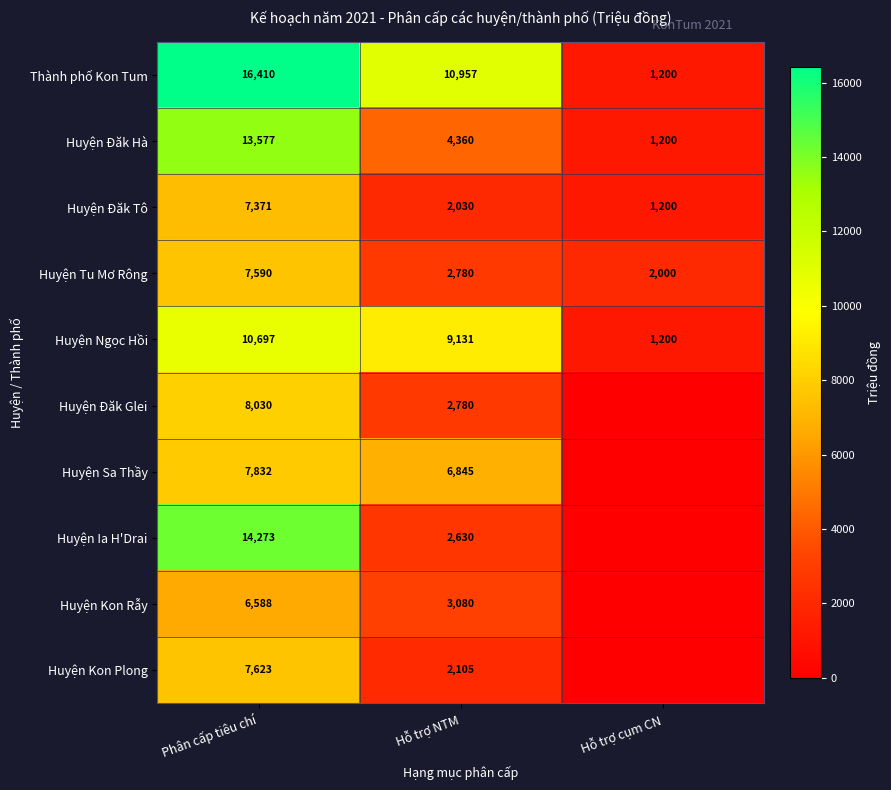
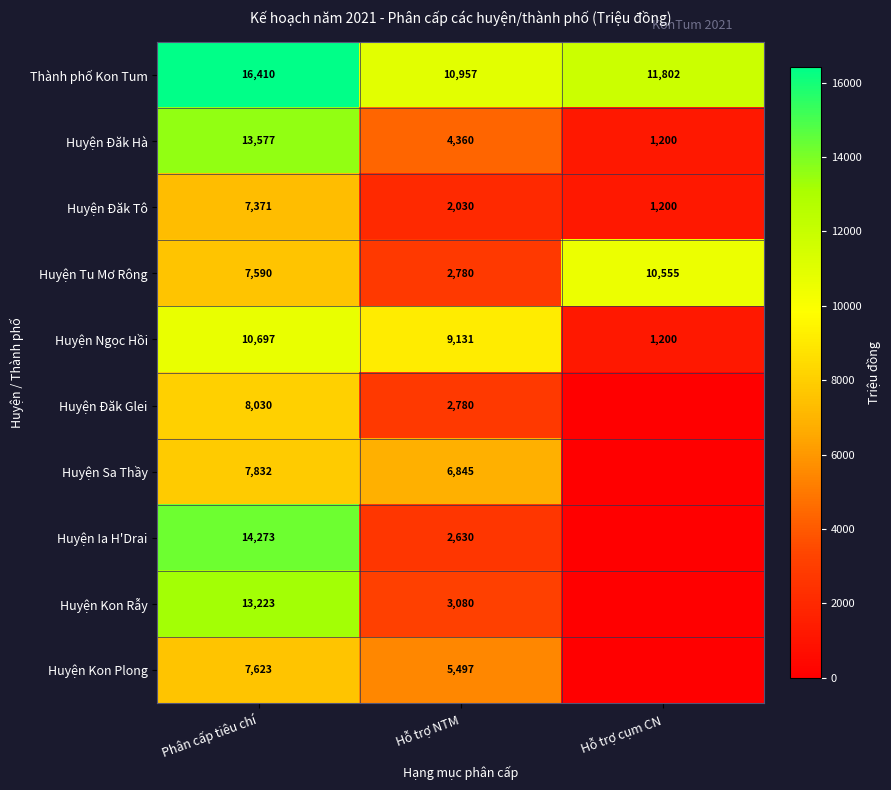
  {
    "Thành phố Kon Tum": {
      "Phân cấp tiêu chí": "16,410",
      "Hỗ trợ NTM": "10,957",
-     "Hỗ trợ cụm CN": "1,200"
+     "Hỗ trợ cụm CN": "11,802"
    },
    "Huyện Đăk Hà": {
      "Phân cấp tiêu chí": "13,577",
      "Hỗ trợ NTM": "4,360",
      "Hỗ trợ cụm CN": "1,200"
    },
    "Huyện Đăk Tô": {
      "Phân cấp tiêu chí": "7,371",
      "Hỗ trợ NTM": "2,030",
      "Hỗ trợ cụm CN": "1,200"
    },
    "Huyện Tu Mơ Rông": {
      "Phân cấp tiêu chí": "7,590",
      "Hỗ trợ NTM": "2,780",
-     "Hỗ trợ cụm CN": "2,000"
+     "Hỗ trợ cụm CN": "10,555"
    },
    "Huyện Ngọc Hồi": {
      "Phân cấp tiêu chí": "10,697",
      "Hỗ trợ NTM": "9,131",
      "Hỗ trợ cụm CN": "1,200"
    },
    "Huyện Đăk Glei": {
      "Phân cấp tiêu chí": "8,030",
      "Hỗ trợ NTM": "2,780"
    },
    "Huyện Sa Thầy": {
      "Phân cấp tiêu chí": "7,832",
      "Hỗ trợ NTM": "6,845"
    },
    "Huyện Ia H'Drai": {
      "Phân cấp tiêu chí": "14,273",
      "Hỗ trợ NTM": "2,630"
    },
    "Huyện Kon Rẫy": {
-     "Phân cấp tiêu chí": "6,588",
+     "Phân cấp tiêu chí": "13,223",
      "Hỗ trợ NTM": "3,080"
    },
    "Huyện Kon Plong": {
      "Phân cấp tiêu chí": "7,623",
-     "Hỗ trợ NTM": "2,105"
+     "Hỗ trợ NTM": "5,497"
    }
  }
